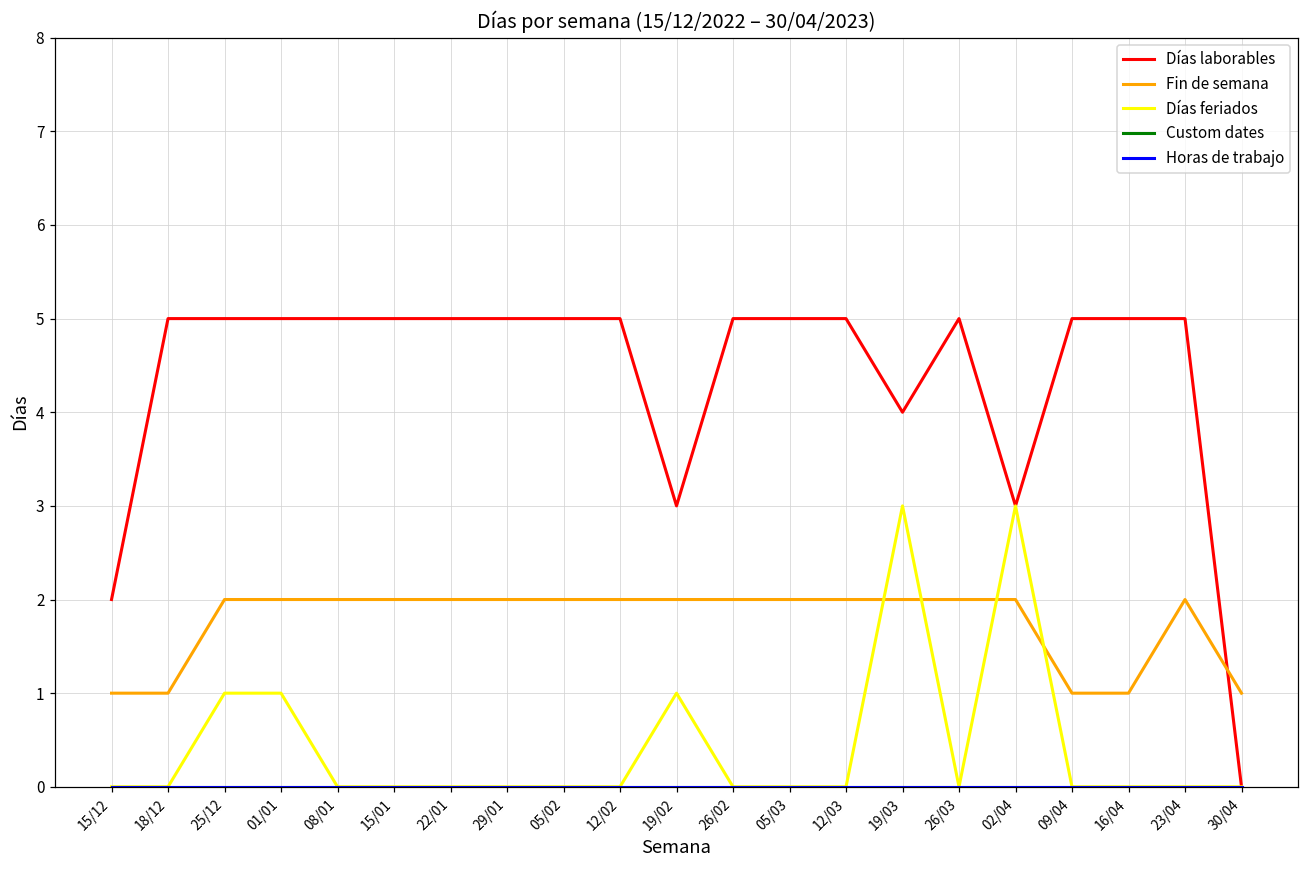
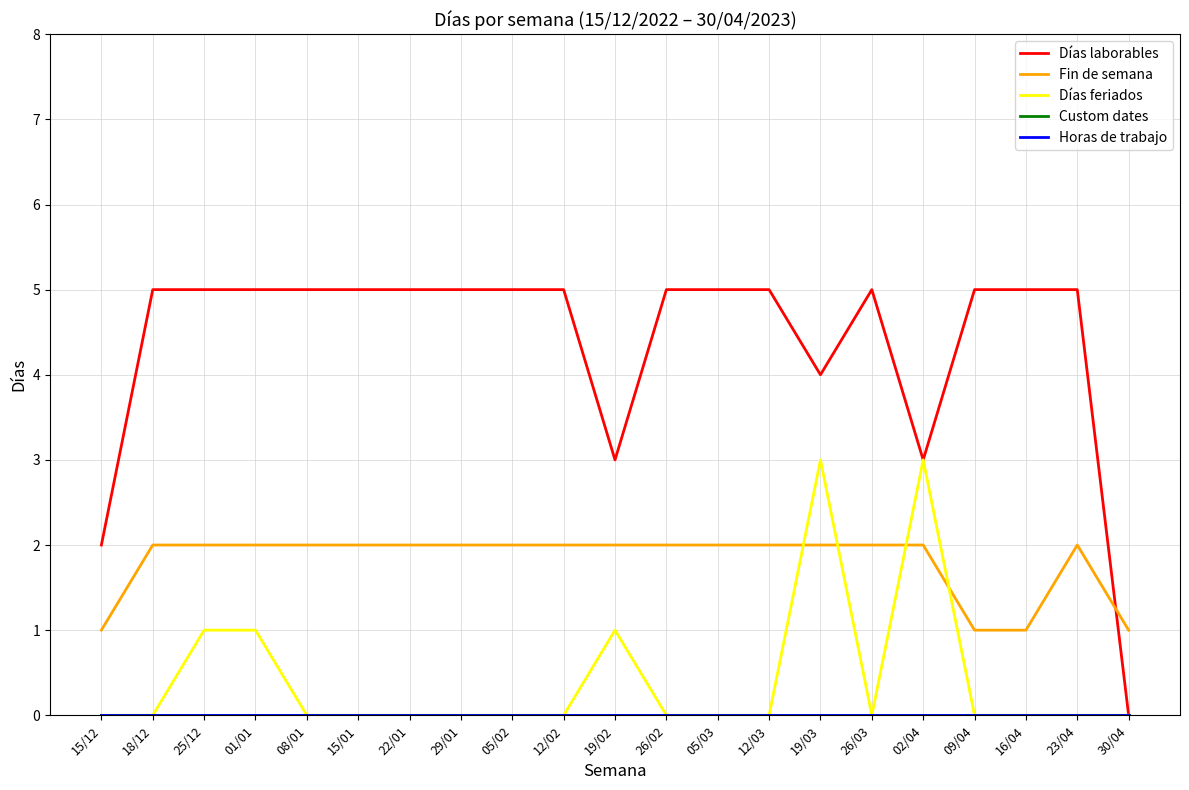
  {
    "Días laborables": {
      "15/12": 2,
      "18/12": 5,
      "25/12": 5,
      "01/01": 5,
      "08/01": 5,
      "15/01": 5,
      "22/01": 5,
      "29/01": 5,
      "05/02": 5,
      "12/02": 5,
      "19/02": 3,
      "26/02": 5,
      "05/03": 5,
      "12/03": 5,
      "19/03": 4,
      "26/03": 5,
      "09/04": 5,
      "16/04": 5,
      "23/04": 5
    },
    "Fin de semana": {
      "15/12": 1,
-     "18/12": 1,
+     "18/12": 2,
      "25/12": 2,
      "01/01": 2,
      "08/01": 2,
      "15/01": 2,
      "22/01": 2,
      "29/01": 2,
      "05/02": 2,
      "12/02": 2,
      "19/02": 2,
      "26/02": 2,
      "05/03": 2,
      "12/03": 2,
      "19/03": 2,
      "26/03": 2,
      "02/04": 2,
      "09/04": 1,
      "16/04": 1,
      "23/04": 2,
      "30/04": 1
    },
    "Días feriados": {
      "25/12": 1,
      "01/01": 1,
      "19/02": 1,
      "19/03": 3
    },
    "Horas de trabajo": {
      "25/12": 0,
      "01/01": 0,
      "19/02": 0,
      "19/03": 0,
      "02/04": 0
    }
  }
